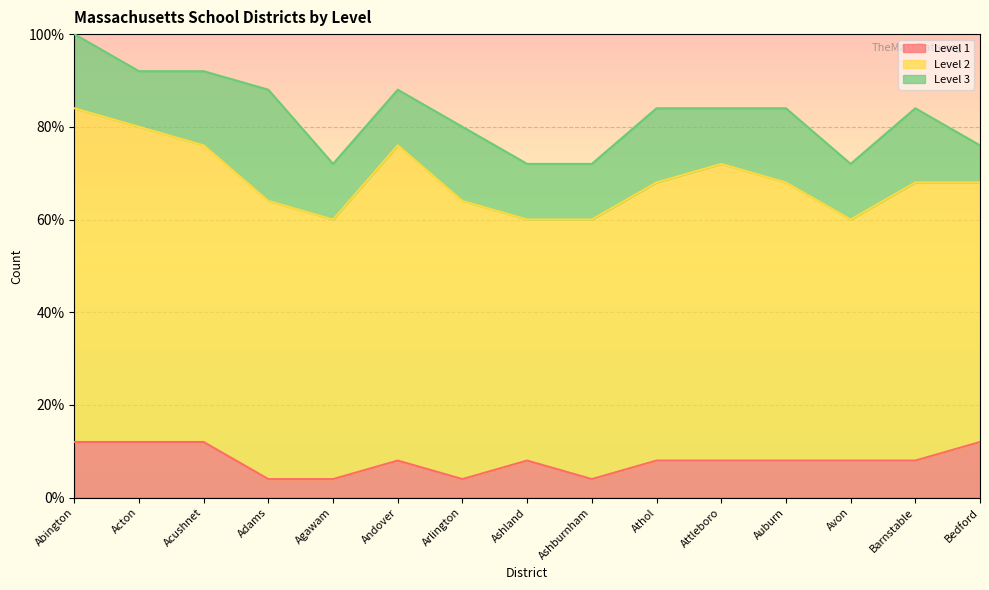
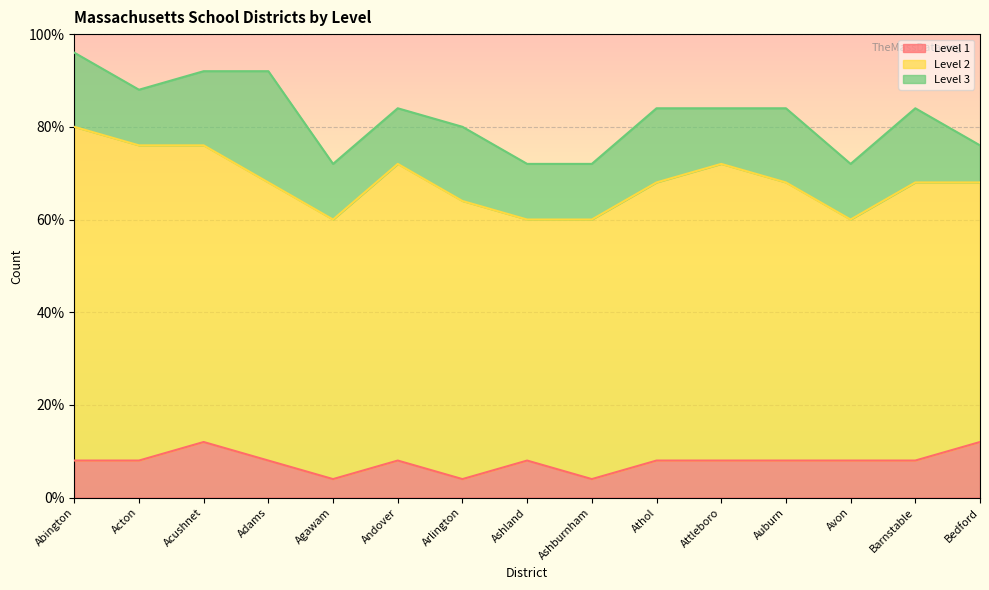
  {
    "Level 1": {
-     "Abington": "12%",
-     "Acton": "12%",
+     "Abington": "8%",
+     "Acton": "8%",
      "Acushnet": "12%",
-     "Adams": "4%",
+     "Adams": "8%",
      "Agawam": "4%",
      "Andover": "8%",
      "Arlington": "4%",
      "Ashland": "8%",
      "Ashburnham": "4%",
      "Athol": "8%",
      "Attleboro": "8%",
      "Auburn": "8%",
      "Avon": "8%",
      "Barnstable": "8%",
      "Bedford": "12%"
    },
    "Level 2": {
      "Abington": "72%",
      "Acton": "68%",
      "Acushnet": "64%",
      "Adams": "60%",
      "Agawam": "56%",
-     "Andover": "68%",
+     "Andover": "64%",
      "Arlington": "60%",
      "Ashland": "52%",
      "Ashburnham": "56%",
      "Athol": "60%",
      "Attleboro": "64%",
      "Auburn": "60%",
      "Avon": "52%",
      "Barnstable": "60%",
      "Bedford": "56%"
    },
    "Level 3": {
      "Abington": "16%",
      "Acton": "12%",
      "Acushnet": "16%",
      "Adams": "24%",
      "Agawam": "12%",
      "Andover": "12%",
      "Arlington": "16%",
      "Ashland": "12%",
      "Ashburnham": "12%",
      "Athol": "16%",
      "Attleboro": "12%",
      "Auburn": "16%",
      "Avon": "12%",
      "Barnstable": "16%",
      "Bedford": "8%"
    }
  }
